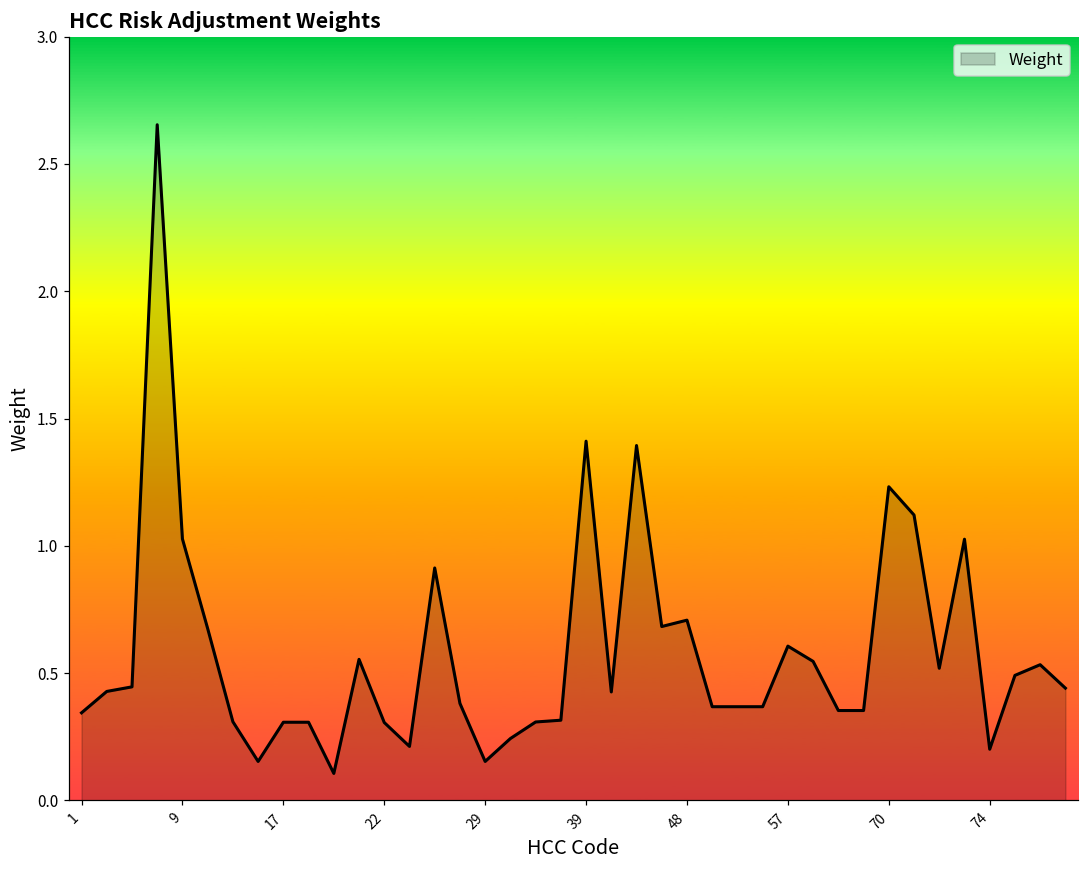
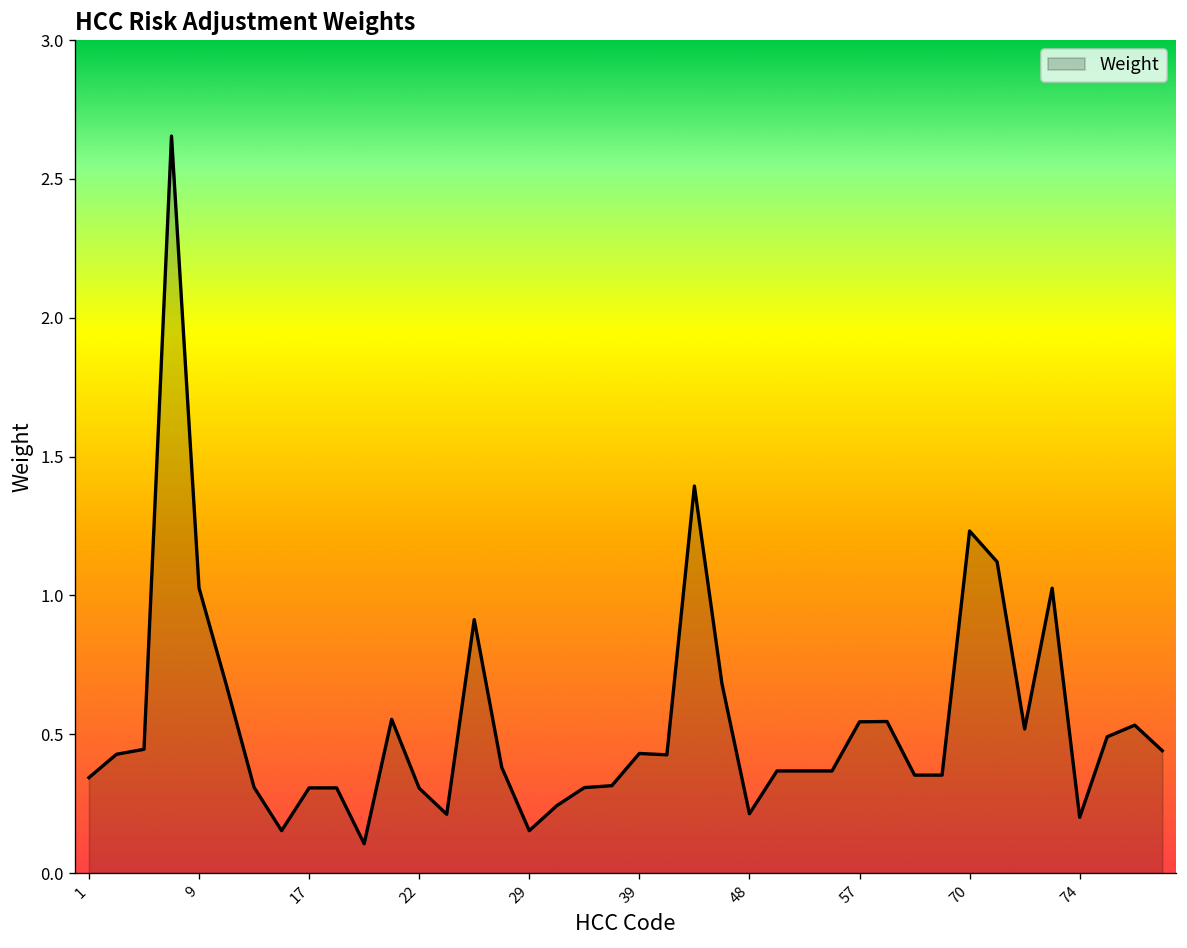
  {
    "1": 0.34,
    "9": 1.03,
    "17": 0.31,
    "22": 0.31,
    "29": 0.15,
-   "39": 1.41,
-   "48": 0.71,
-   "57": 0.61,
+   "39": 0.43,
+   "48": 0.21,
+   "57": 0.55,
    "70": 1.23,
    "74": 0.20
  }
